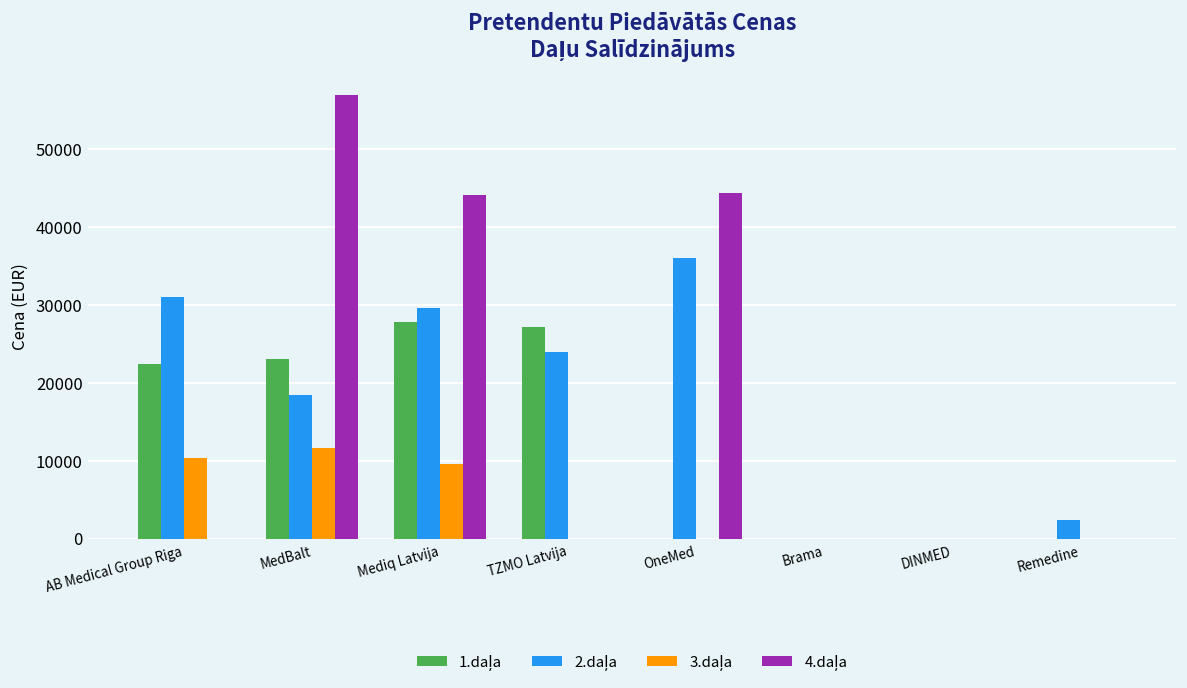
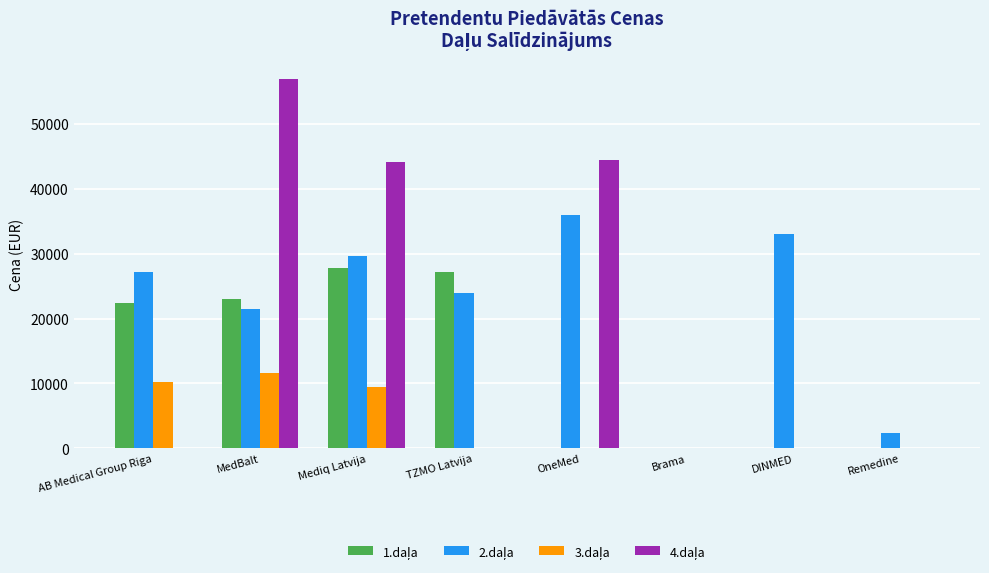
  {
    "1.daļa": {
      "AB Medical Group Riga": 22000,
      "MedBalt": 23000,
      "Mediq Latvija": 28000,
      "TZMO Latvija": 27000,
      "OneMed": 0,
      "Brama": 0,
      "DINMED": 0,
      "Remedine": 0
    },
    "2.daļa": {
-     "AB Medical Group Riga": 31000,
-     "MedBalt": 18000,
+     "AB Medical Group Riga": 27000,
+     "MedBalt": 22000,
      "Mediq Latvija": 30000,
      "TZMO Latvija": 24000,
      "OneMed": 36000,
      "Brama": 0,
-     "DINMED": 0,
+     "DINMED": 33000,
      "Remedine": 2000
    },
    "3.daļa": {
      "AB Medical Group Riga": 10000,
      "MedBalt": 12000,
      "Mediq Latvija": 10000,
      "TZMO Latvija": 0,
      "OneMed": 0,
      "Brama": 0,
      "DINMED": 0,
      "Remedine": 0
    },
    "4.daļa": {
      "AB Medical Group Riga": 0,
      "MedBalt": 57000,
      "Mediq Latvija": 44000,
      "TZMO Latvija": 0,
      "OneMed": 44000,
      "Brama": 0,
      "DINMED": 0,
      "Remedine": 0
    }
  }
